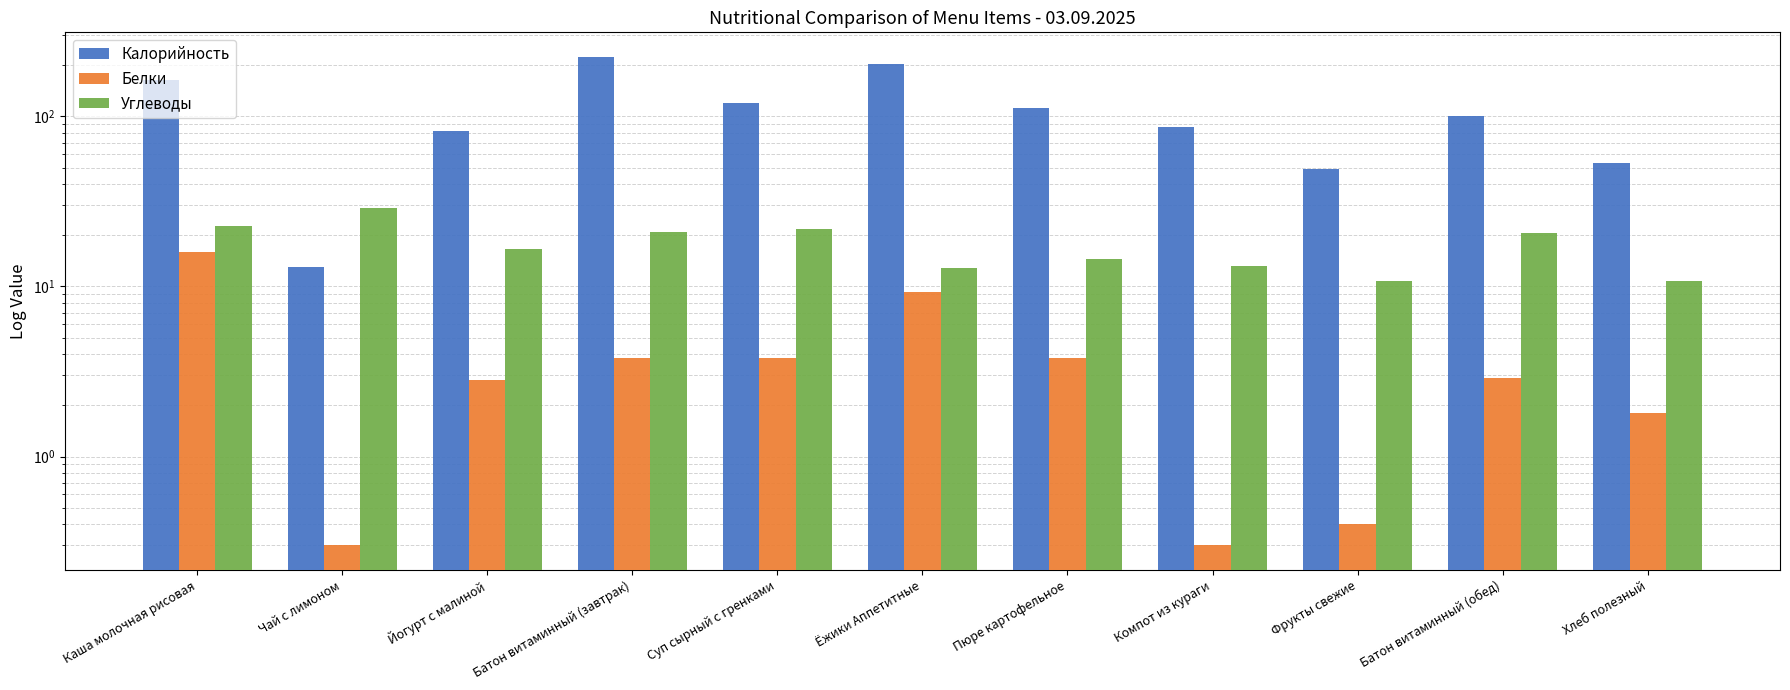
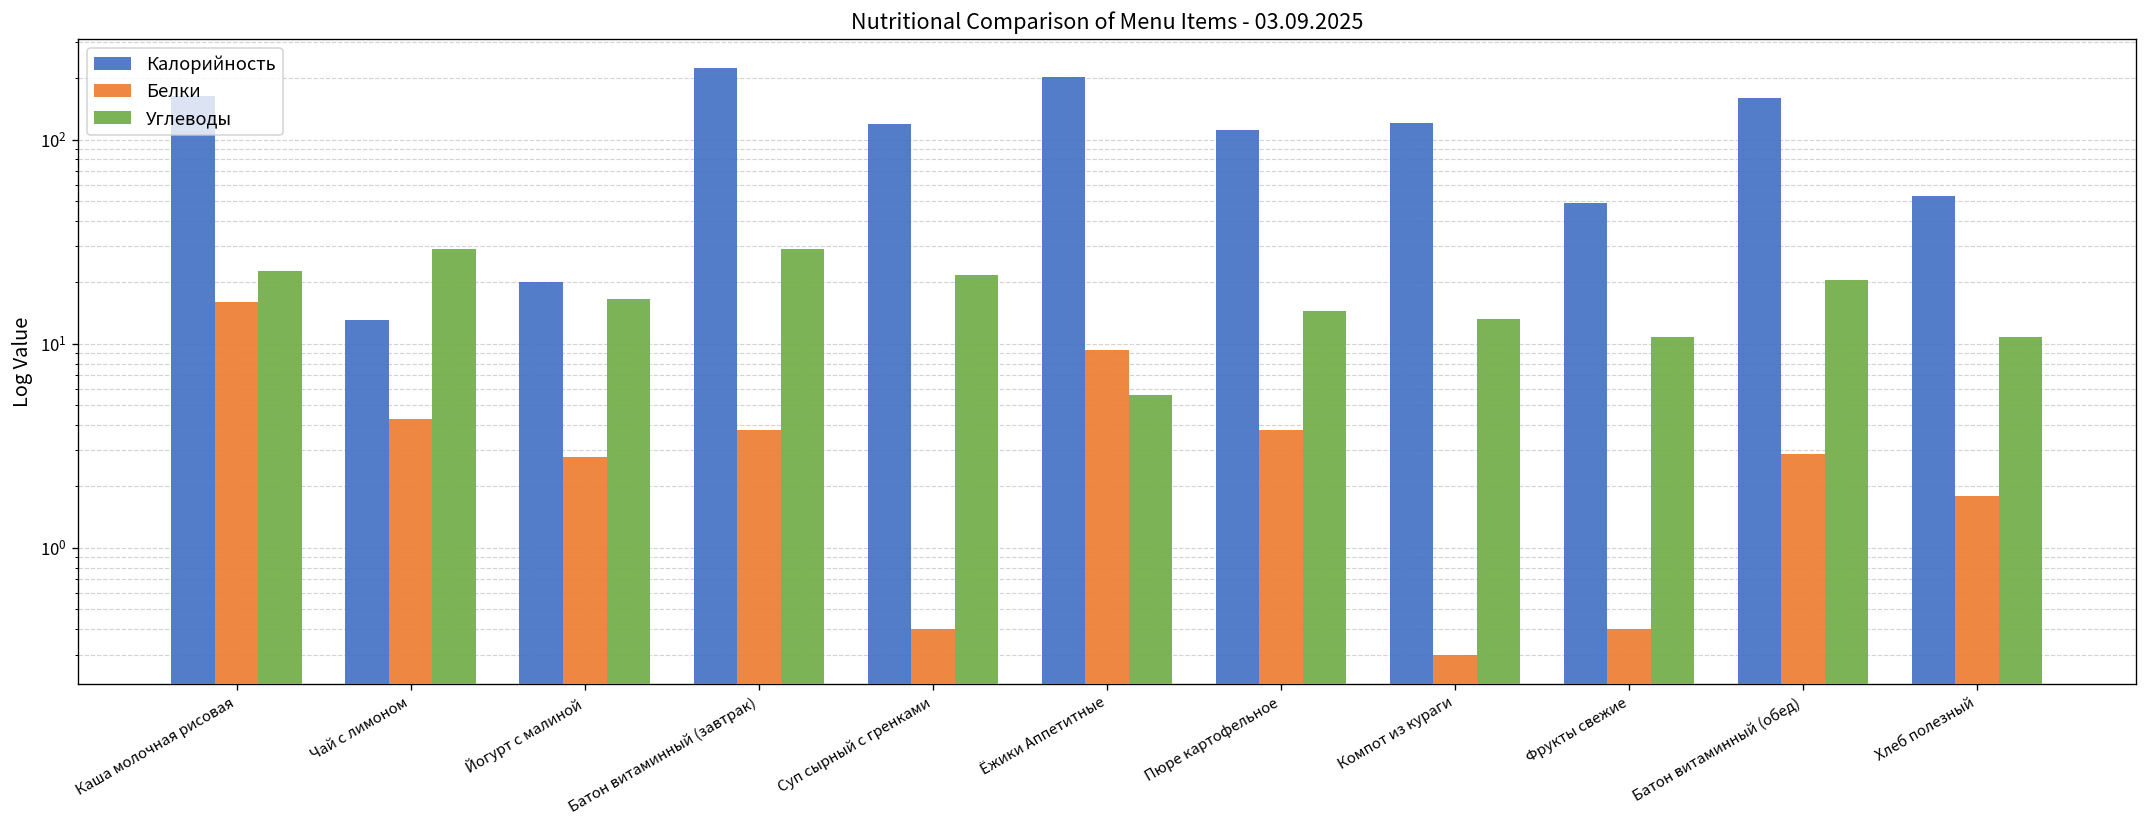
  {
    "Калорийность": {
      "Чай с лимоном": 13,
-     "Йогурт с малиной": 80,
+     "Йогурт с малиной": 20,
      "Батон витаминный (завтрак)": 220,
      "Суп сырный с гренками": 120,
      "Ёжики Аппетитные": 200,
      "Пюре картофельное": 110,
-     "Компот из кураги": 90,
+     "Компот из кураги": 120,
      "Фрукты свежие": 49,
-     "Батон витаминный (обед)": 100,
+     "Батон витаминный (обед)": 160,
      "Хлеб полезный": 53
    },
    "Белки": {
      "Каша молочная рисовая": 16,
-     "Чай с лимоном": 0.3,
+     "Чай с лимоном": 4.3,
      "Йогурт с малиной": 2.8,
      "Батон витаминный (завтрак)": 3.8,
-     "Суп сырный с гренками": 3.8,
+     "Суп сырный с гренками": 0.4,
      "Ёжики Аппетитные": 9,
      "Пюре картофельное": 3.8,
      "Компот из кураги": 0.3,
      "Фрукты свежие": 0.4,
      "Батон витаминный (обед)": 2.9,
      "Хлеб полезный": 1.8
    },
    "Углеводы": {
      "Каша молочная рисовая": 23,
      "Чай с лимоном": 29,
      "Йогурт с малиной": 17,
-     "Батон витаминный (завтрак)": 21,
+     "Батон витаминный (завтрак)": 29,
      "Суп сырный с гренками": 22,
-     "Ёжики Аппетитные": 13,
+     "Ёжики Аппетитные": 5.6,
      "Пюре картофельное": 15,
      "Компот из кураги": 13,
      "Фрукты свежие": 11,
      "Батон витаминный (обед)": 21,
      "Хлеб полезный": 11
    }
  }
